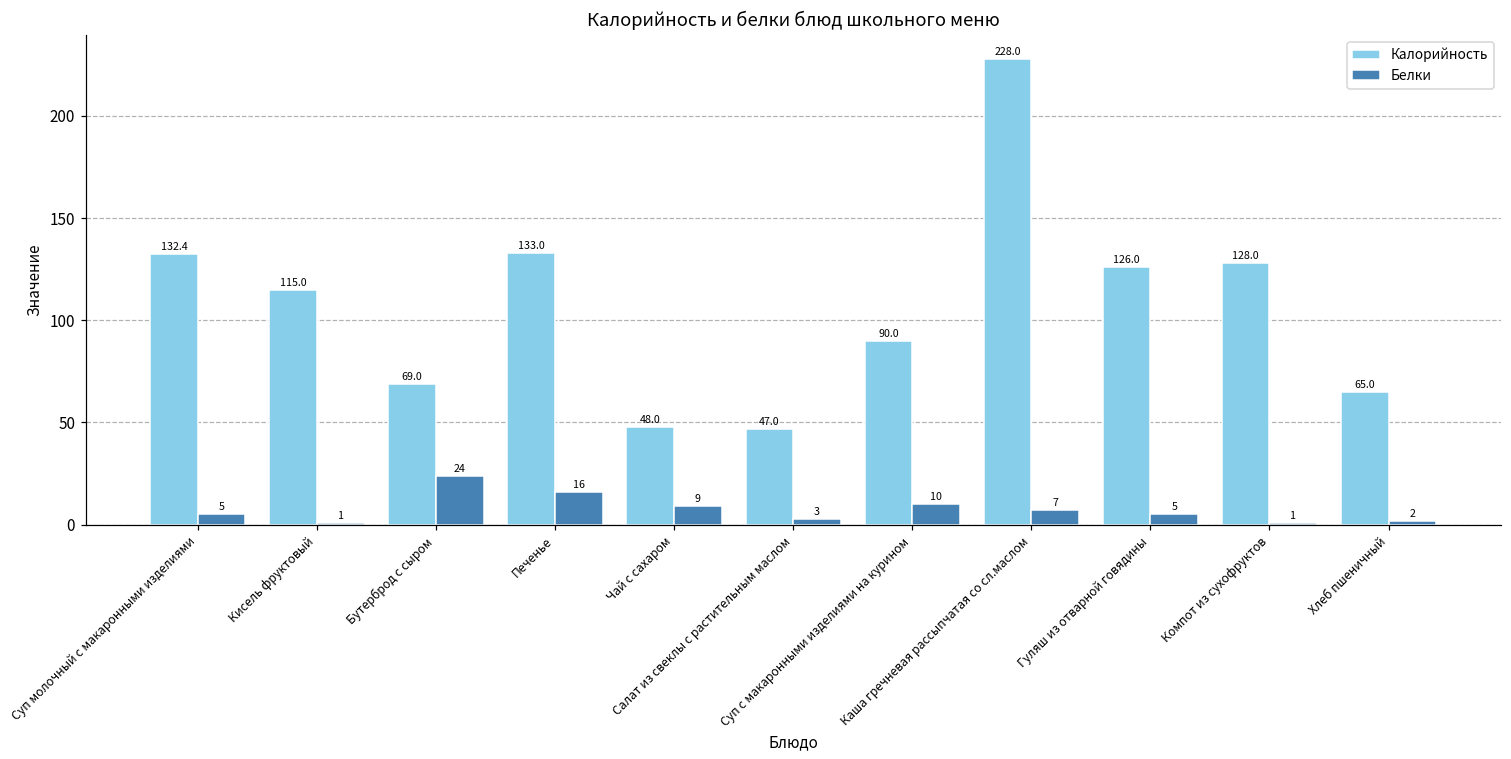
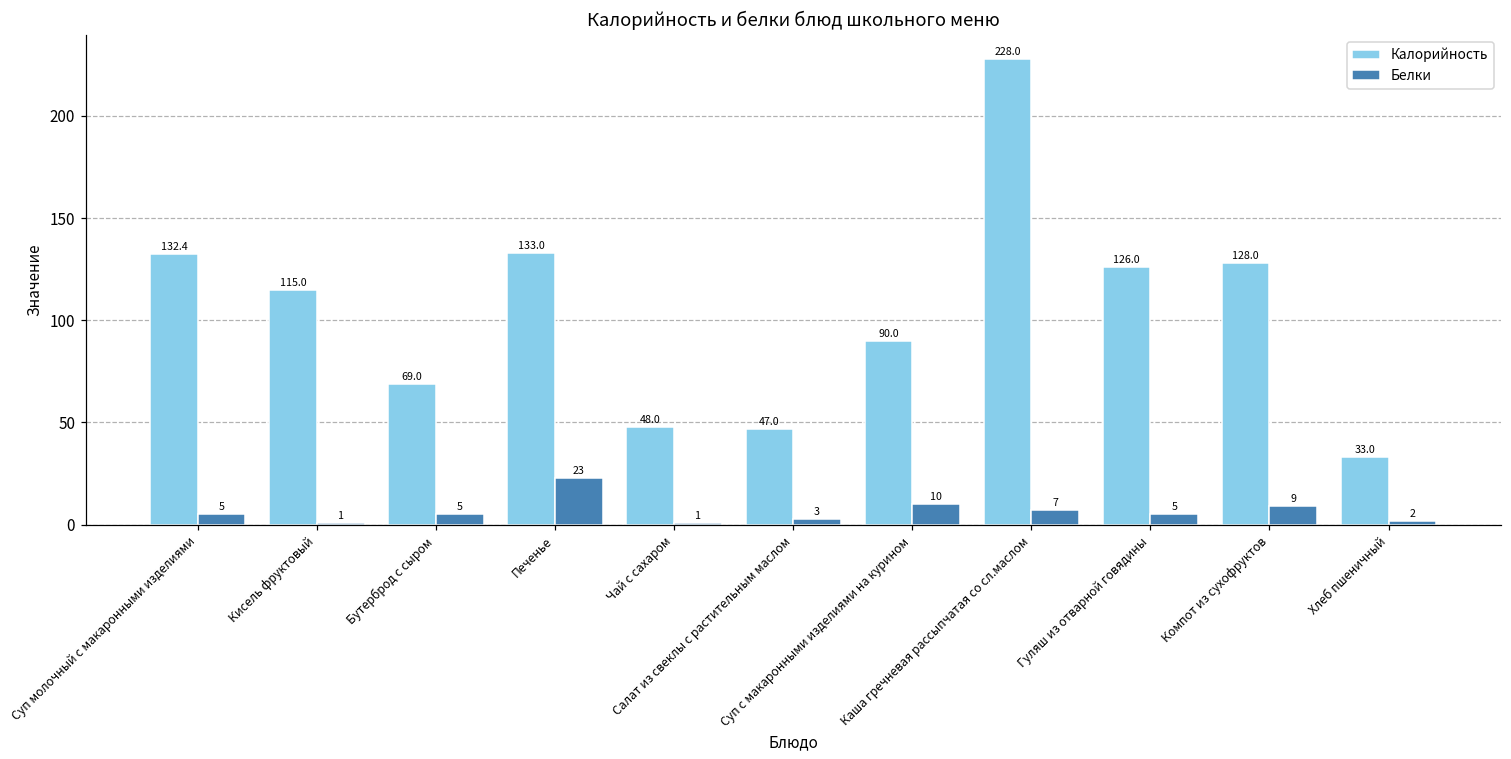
  {
    "Калорийность": {
      "Суп молочный с макаронными изделиями": 132.4,
      "Кисель фруктовый": 115.0,
      "Бутерброд с сыром": 69.0,
      "Печенье": 133.0,
      "Чай с сахаром": 48.0,
      "Салат из свеклы с растительным маслом": 47.0,
      "Суп с макаронными изделиями на курином": 90.0,
      "Каша гречневая рассыпчатая со сл.маслом": 228.0,
      "Гуляш из отварной говядины": 126.0,
      "Компот из сухофруктов": 128.0,
-     "Хлеб пшеничный": 65.0
+     "Хлеб пшеничный": 33.0
    },
    "Белки": {
      "Суп молочный с макаронными изделиями": 5,
      "Кисель фруктовый": 1,
-     "Бутерброд с сыром": 24,
-     "Печенье": 16,
-     "Чай с сахаром": 9,
+     "Бутерброд с сыром": 5,
+     "Печенье": 23,
+     "Чай с сахаром": 1,
      "Салат из свеклы с растительным маслом": 3,
      "Суп с макаронными изделиями на курином": 10,
      "Каша гречневая рассыпчатая со сл.маслом": 7,
      "Гуляш из отварной говядины": 5,
-     "Компот из сухофруктов": 1,
+     "Компот из сухофруктов": 9,
      "Хлеб пшеничный": 2
    }
  }
